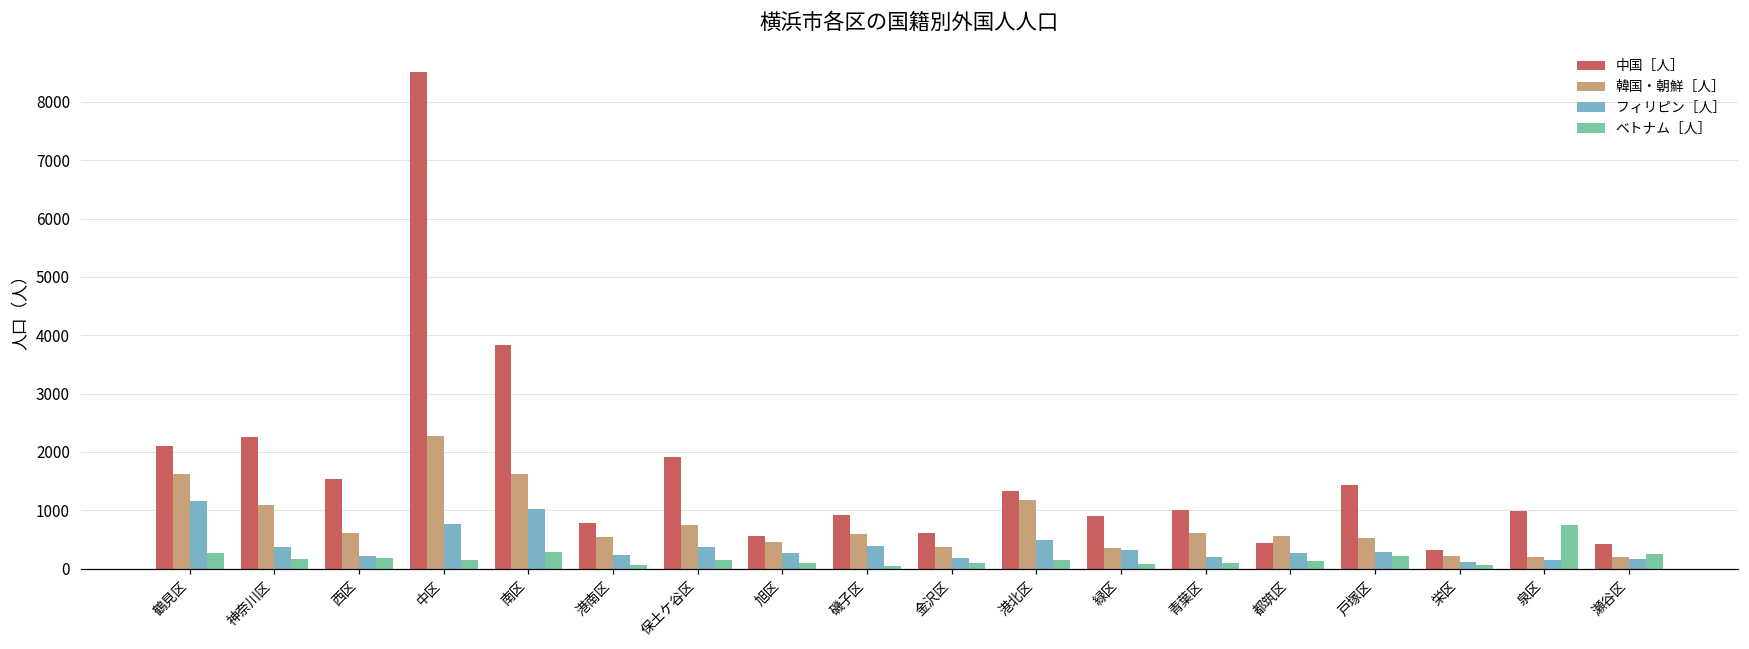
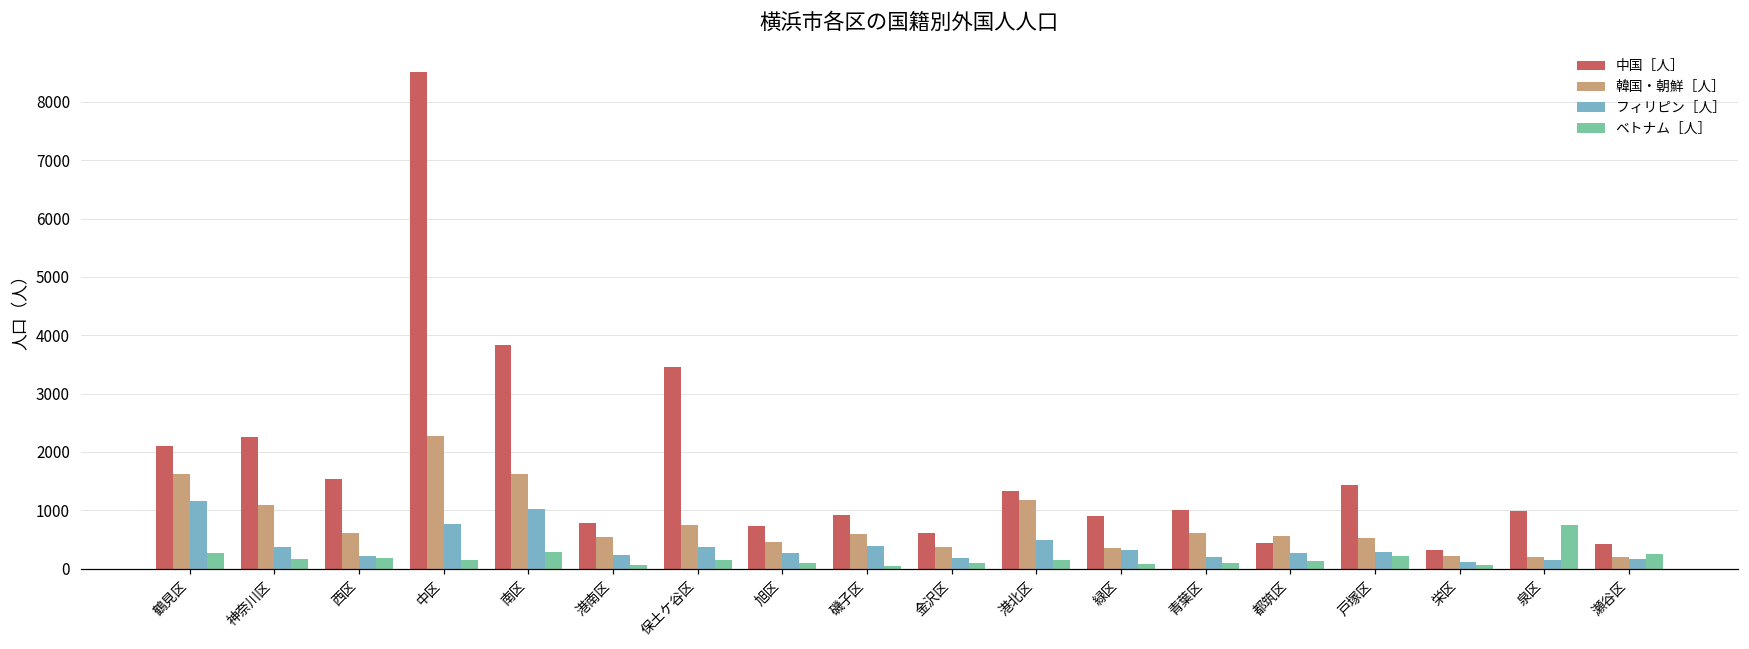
  {
    "中国［人］": {
      "鶴見区": 2100,
      "神奈川区": 2300,
      "西区": 1500,
      "中区": 8500,
      "南区": 3800,
      "港南区": 800,
-     "保土ケ谷区": 1900,
-     "旭区": 600,
+     "保土ケ谷区": 3500,
+     "旭区": 700,
      "磯子区": 900,
      "金沢区": 600,
      "港北区": 1300,
      "緑区": 900,
      "青葉区": 1000,
      "都筑区": 400,
      "戸塚区": 1400,
      "栄区": 300,
      "泉区": 1000,
      "瀬谷区": 400
    },
    "韓国・朝鮮［人］": {
      "鶴見区": 1600,
      "神奈川区": 1100,
      "西区": 600,
      "中区": 2300,
      "南区": 1600,
      "港南区": 500,
      "保土ケ谷区": 800,
      "旭区": 500,
      "磯子区": 600,
      "金沢区": 400,
      "港北区": 1200,
      "緑区": 400,
      "青葉区": 600,
      "都筑区": 600,
      "戸塚区": 500,
      "栄区": 200,
      "泉区": 200,
      "瀬谷区": 200
    }
  }
